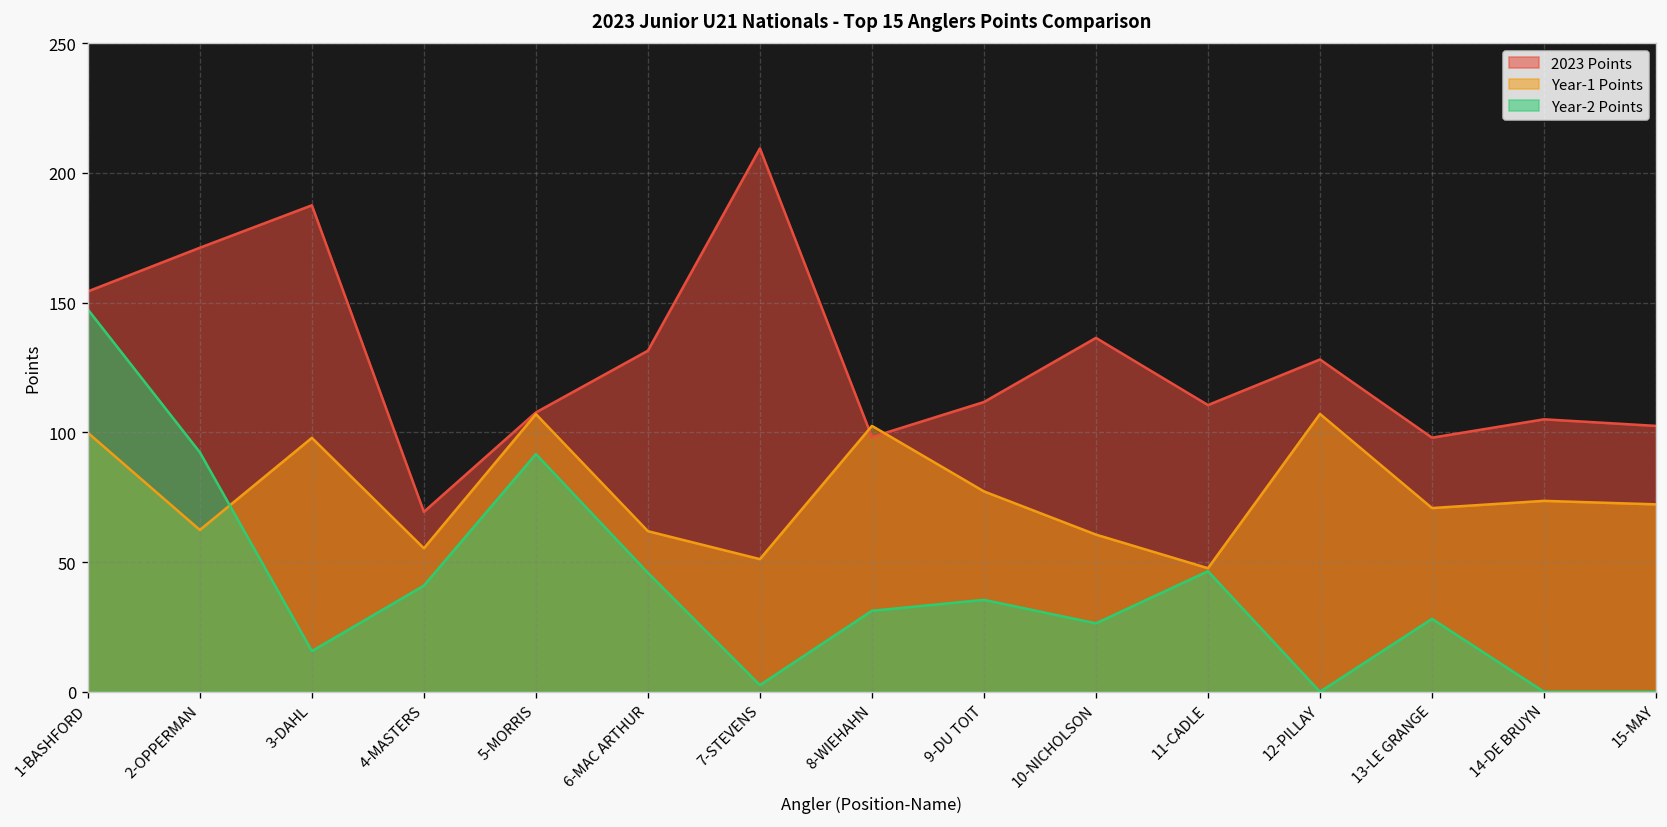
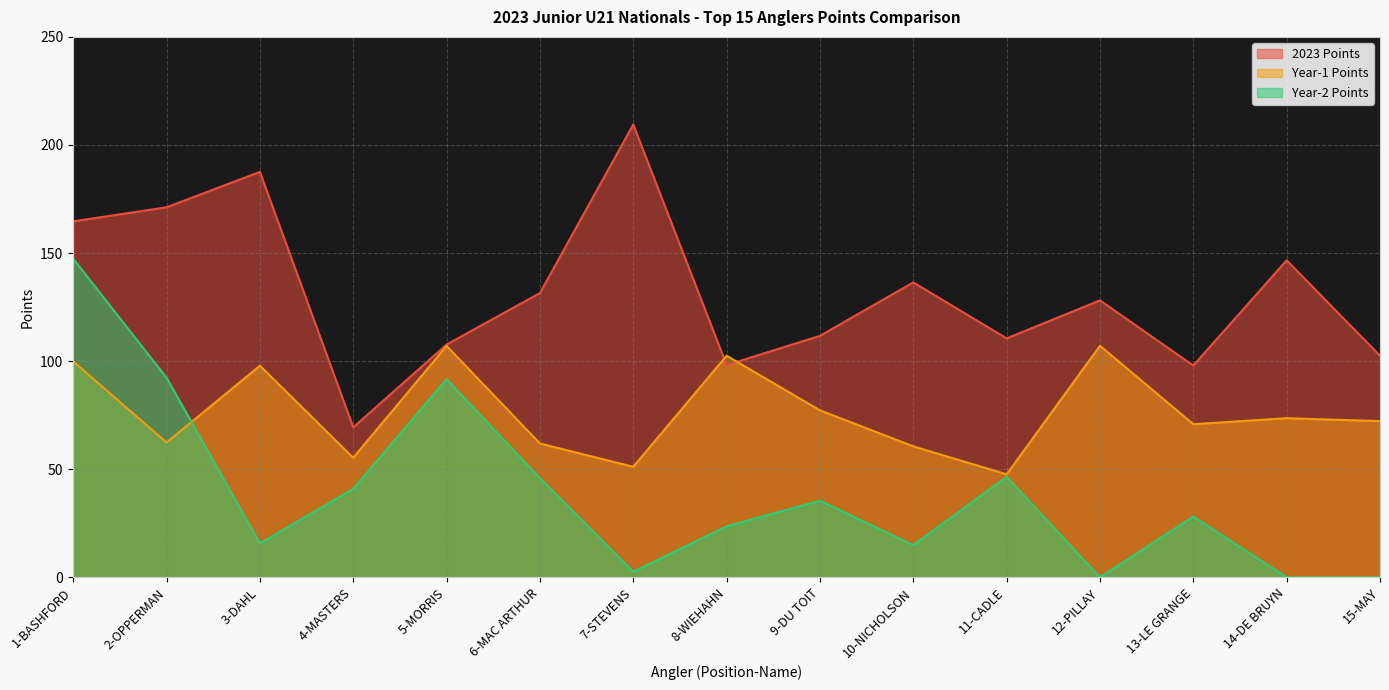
  {
    "2023 Points": {
-     "1-BASHFORD": 154,
+     "1-BASHFORD": 165,
      "2-OPPERMAN": 171,
      "3-DAHL": 188,
      "4-MASTERS": 69,
      "6-MAC ARTHUR": 131,
      "7-STEVENS": 209,
      "8-WIEHAHN": 98,
      "9-DU TOIT": 112,
      "10-NICHOLSON": 136,
      "11-CADLE": 111,
      "12-PILLAY": 128,
      "13-LE GRANGE": 98,
-     "14-DE BRUYN": 105,
+     "14-DE BRUYN": 147,
      "15-MAY": 103
    },
    "Year-1 Points": {
      "1-BASHFORD": 100,
      "2-OPPERMAN": 62,
      "3-DAHL": 98,
      "4-MASTERS": 55,
      "6-MAC ARTHUR": 62,
      "7-STEVENS": 51,
      "8-WIEHAHN": 103,
      "9-DU TOIT": 77,
      "10-NICHOLSON": 61,
      "12-PILLAY": 107,
      "13-LE GRANGE": 71,
      "14-DE BRUYN": 74,
      "15-MAY": 72
    },
    "Year-2 Points": {
      "1-BASHFORD": 147,
      "2-OPPERMAN": 92,
      "3-DAHL": 16,
      "4-MASTERS": 41,
      "5-MORRIS": 92,
      "6-MAC ARTHUR": 46,
      "7-STEVENS": 3,
-     "8-WIEHAHN": 31,
+     "8-WIEHAHN": 24,
      "9-DU TOIT": 35,
-     "10-NICHOLSON": 26,
+     "10-NICHOLSON": 15,
      "12-PILLAY": 0,
      "13-LE GRANGE": 28,
      "14-DE BRUYN": 0,
      "15-MAY": 0
    }
  }
